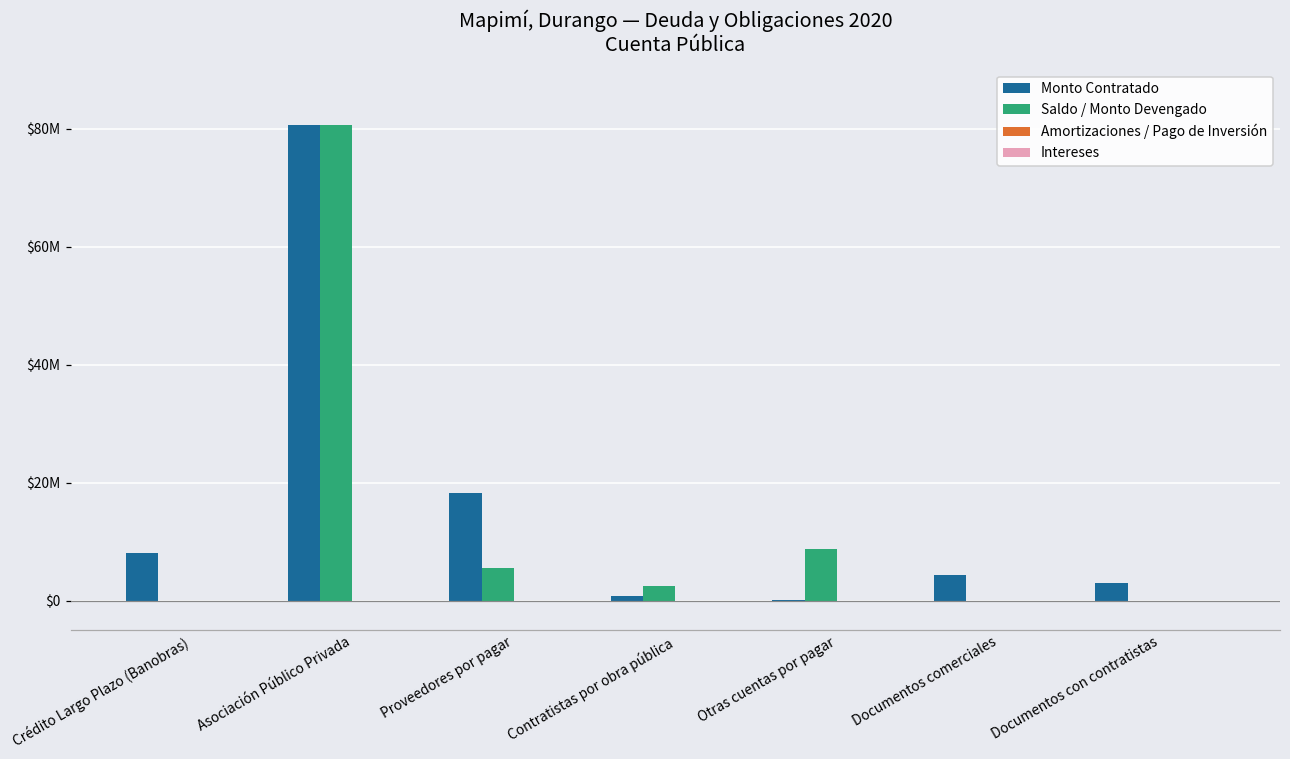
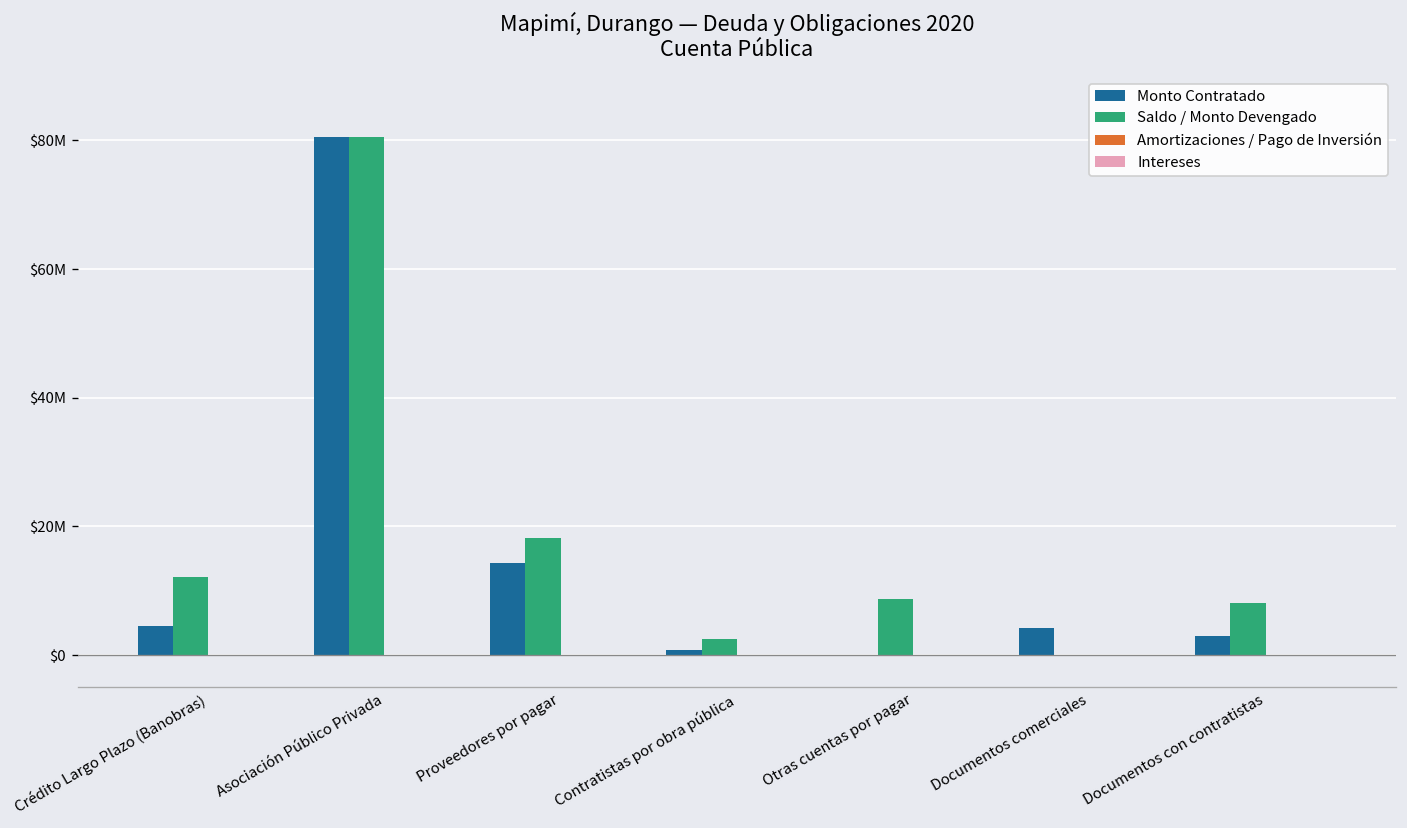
  {
    "Monto Contratado": {
-     "Crédito Largo Plazo (Banobras)": "$8000000",
+     "Crédito Largo Plazo (Banobras)": "$5000000",
      "Asociación Público Privada": "$81000000",
-     "Proveedores por pagar": "$18000000",
+     "Proveedores por pagar": "$14000000",
      "Contratistas por obra pública": "$1000000",
      "Documentos comerciales": "$4000000",
      "Documentos con contratistas": "$3000000"
    },
    "Saldo / Monto Devengado": {
-     "Crédito Largo Plazo (Banobras)": "$0",
+     "Crédito Largo Plazo (Banobras)": "$12000000",
      "Asociación Público Privada": "$81000000",
-     "Proveedores por pagar": "$5000000",
+     "Proveedores por pagar": "$18000000",
      "Contratistas por obra pública": "$3000000",
      "Otras cuentas por pagar": "$9000000",
      "Documentos comerciales": "$0",
-     "Documentos con contratistas": "$0"
+     "Documentos con contratistas": "$8000000"
    },
    "Amortizaciones / Pago de Inversión": {
      "Crédito Largo Plazo (Banobras)": "$0",
      "Asociación Público Privada": "$0",
      "Proveedores por pagar": "$0",
      "Contratistas por obra pública": "$0",
      "Otras cuentas por pagar": "$0",
      "Documentos comerciales": "$0",
      "Documentos con contratistas": "$0"
    },
    "Intereses": {
      "Crédito Largo Plazo (Banobras)": "$0",
      "Asociación Público Privada": "$0",
      "Proveedores por pagar": "$0",
      "Contratistas por obra pública": "$0",
      "Otras cuentas por pagar": "$0",
      "Documentos comerciales": "$0",
      "Documentos con contratistas": "$0"
    }
  }
